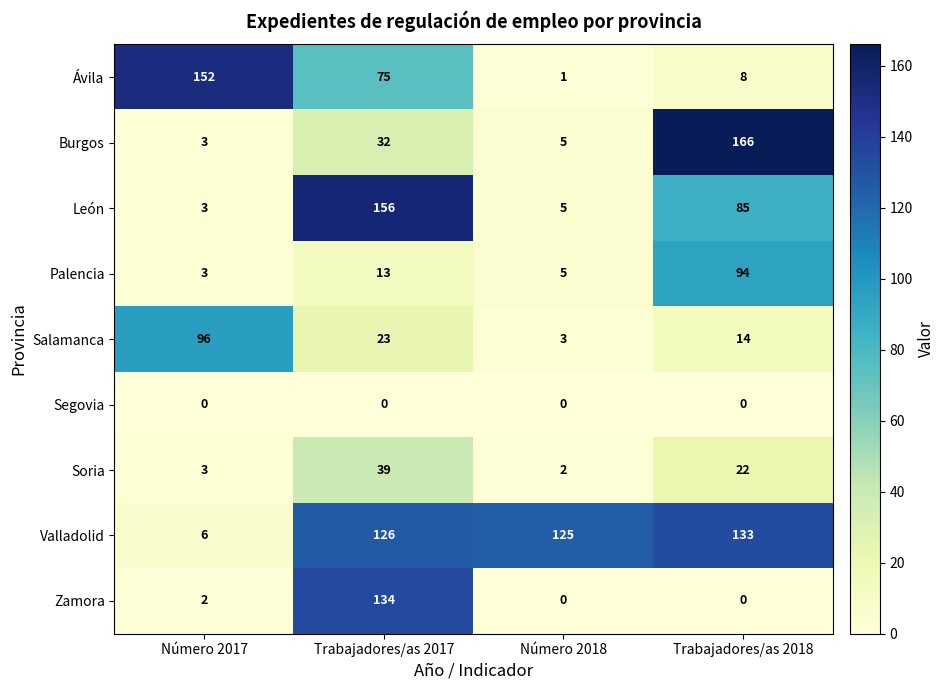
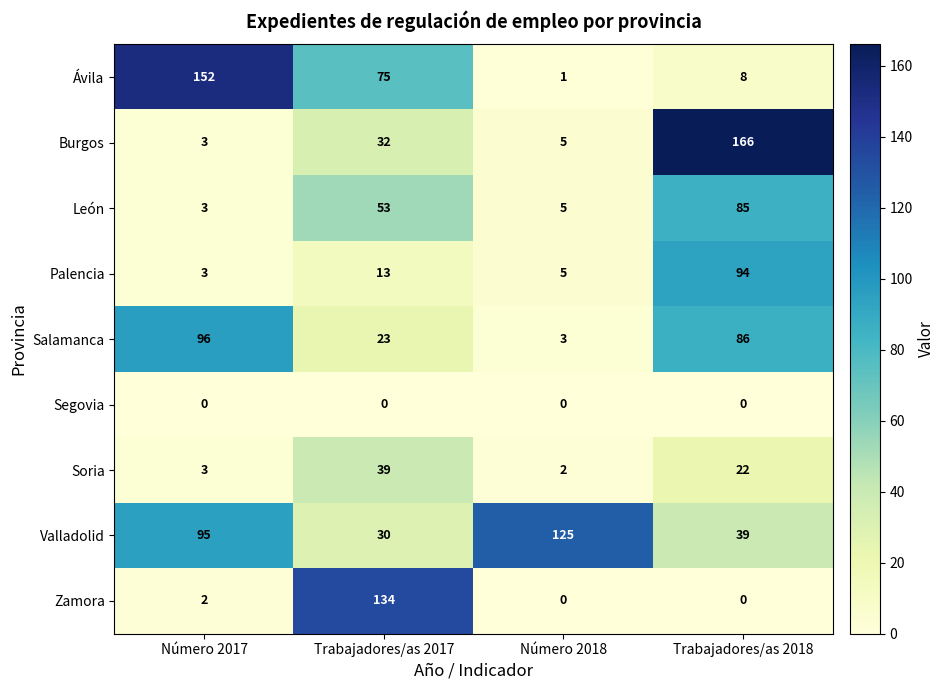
  {
    "Ávila": {
      "Número 2017": 152,
      "Trabajadores/as 2017": 75,
      "Número 2018": 1,
      "Trabajadores/as 2018": 8
    },
    "Burgos": {
      "Número 2017": 3,
      "Trabajadores/as 2017": 32,
      "Número 2018": 5,
      "Trabajadores/as 2018": 166
    },
    "León": {
      "Número 2017": 3,
-     "Trabajadores/as 2017": 156,
+     "Trabajadores/as 2017": 53,
      "Número 2018": 5,
      "Trabajadores/as 2018": 85
    },
    "Palencia": {
      "Número 2017": 3,
      "Trabajadores/as 2017": 13,
      "Número 2018": 5,
      "Trabajadores/as 2018": 94
    },
    "Salamanca": {
      "Número 2017": 96,
      "Trabajadores/as 2017": 23,
      "Número 2018": 3,
-     "Trabajadores/as 2018": 14
+     "Trabajadores/as 2018": 86
    },
    "Segovia": {
      "Número 2017": 0,
      "Trabajadores/as 2017": 0,
      "Número 2018": 0,
      "Trabajadores/as 2018": 0
    },
    "Soria": {
      "Número 2017": 3,
      "Trabajadores/as 2017": 39,
      "Número 2018": 2,
      "Trabajadores/as 2018": 22
    },
    "Valladolid": {
-     "Número 2017": 6,
-     "Trabajadores/as 2017": 126,
+     "Número 2017": 95,
+     "Trabajadores/as 2017": 30,
      "Número 2018": 125,
-     "Trabajadores/as 2018": 133
+     "Trabajadores/as 2018": 39
    },
    "Zamora": {
      "Número 2017": 2,
      "Trabajadores/as 2017": 134,
      "Número 2018": 0,
      "Trabajadores/as 2018": 0
    }
  }
